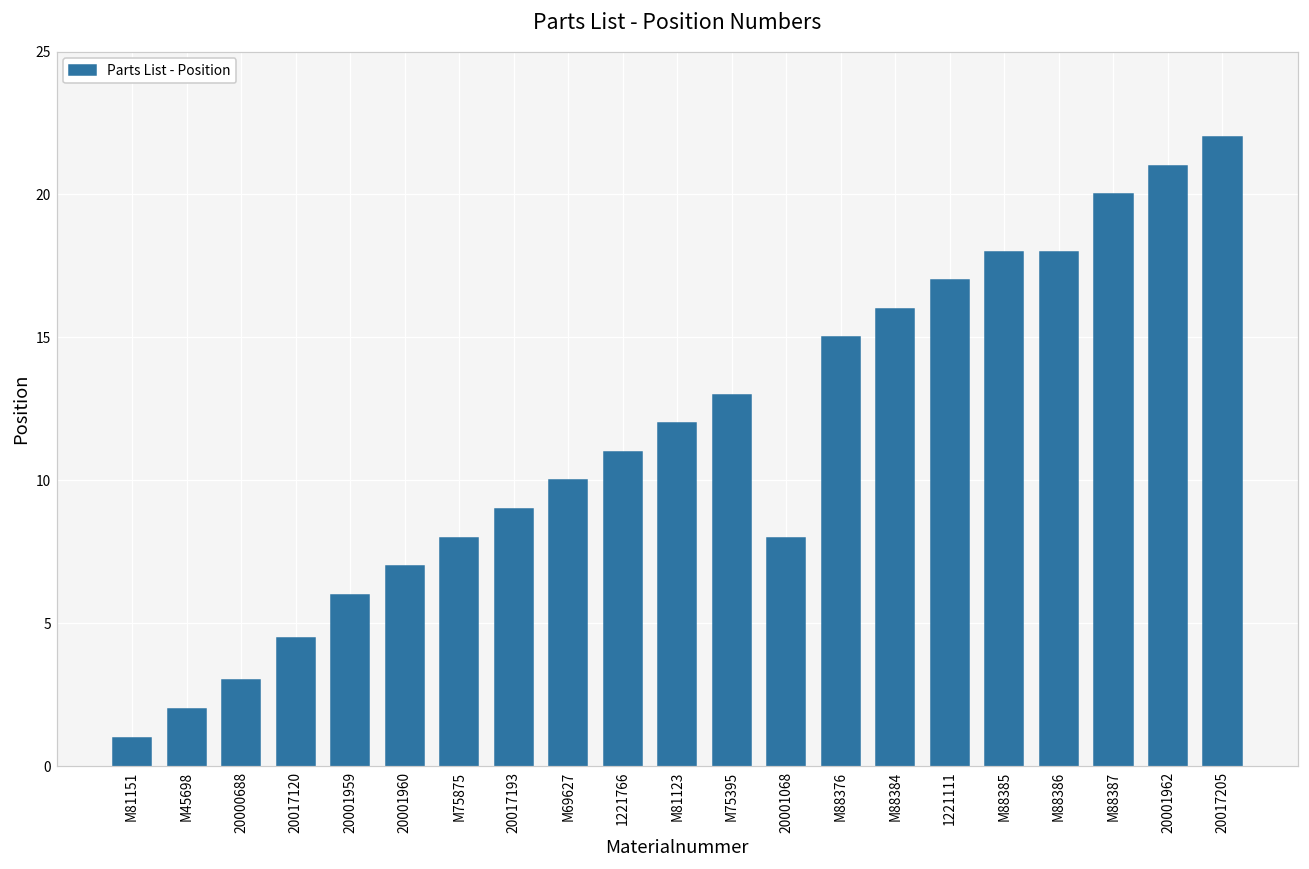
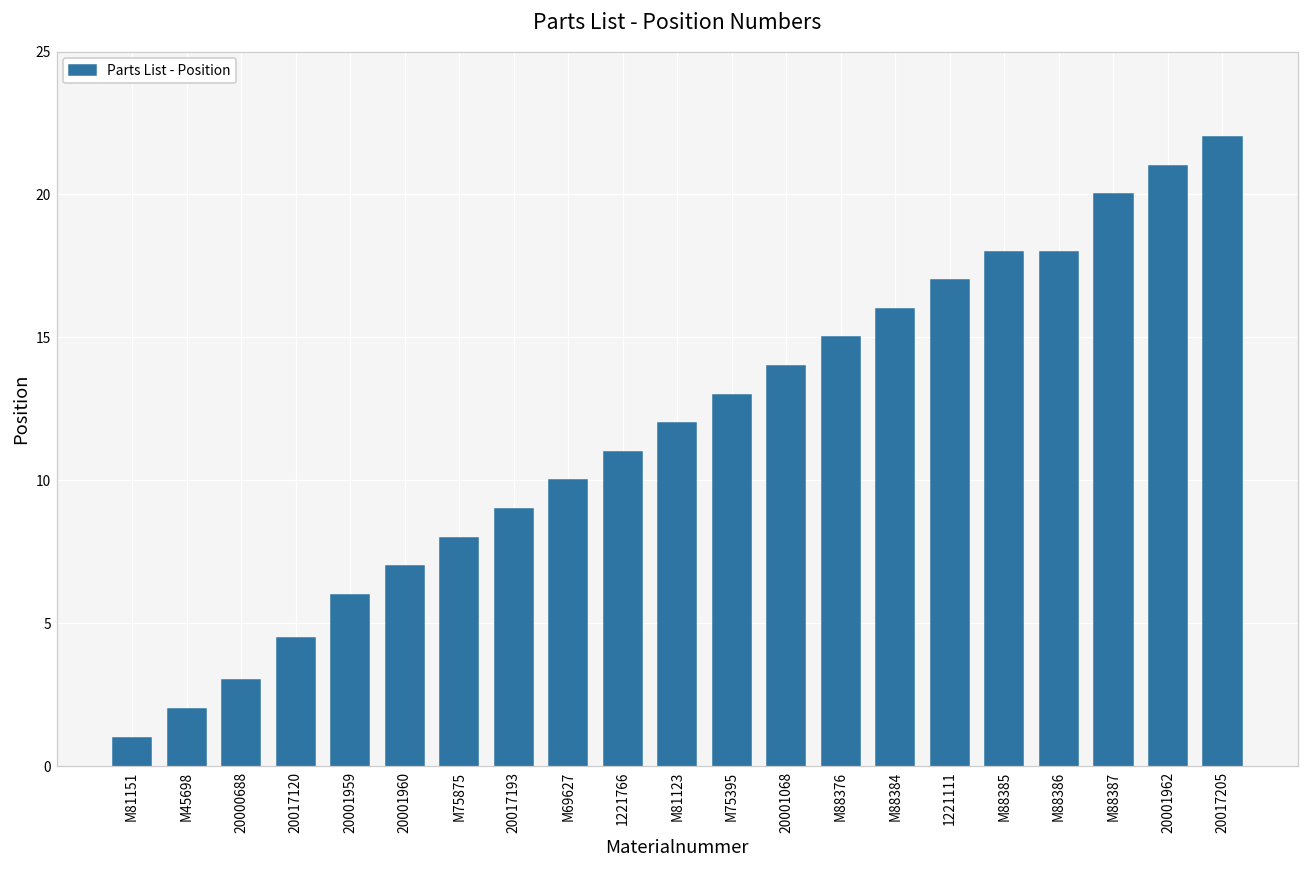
  {
    "M81151": 1,
    "M45698": 2,
    "20000688": 3,
    "20017120": 4.5,
    "20001959": 6,
    "20001960": 7,
    "M75875": 8,
    "20017193": 9,
    "M69627": 10,
    "1221766": 11,
    "M81123": 12,
    "M75395": 13,
-   "20001068": 8,
+   "20001068": 14,
    "M88376": 15,
    "M88384": 16,
    "1221111": 17,
    "M88385": 18,
    "M88386": 18,
    "M88387": 20,
    "20001962": 21,
    "20017205": 22
  }
